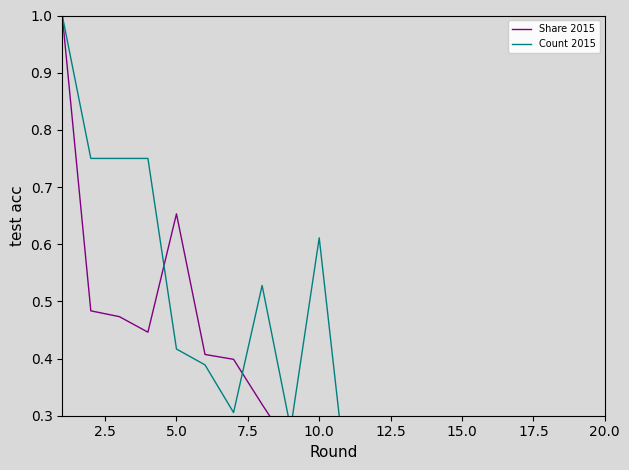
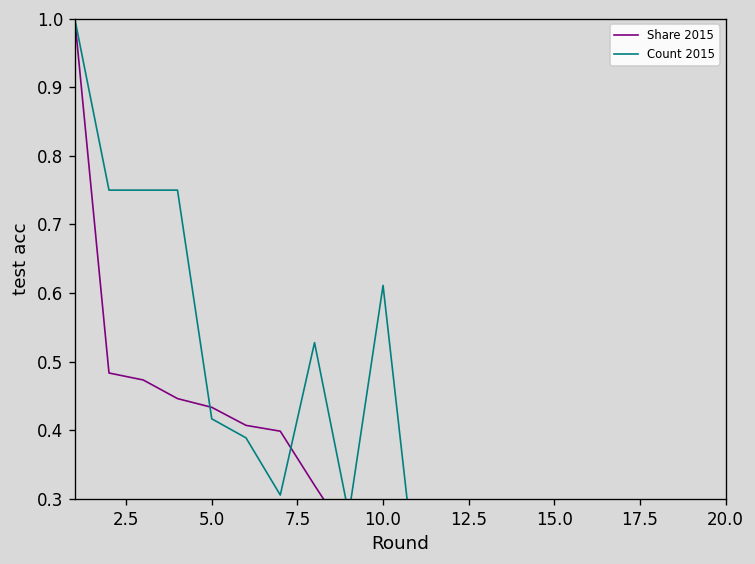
  {
    "Share 2015": {
-     "5.0": 0.65
+     "5.0": 0.43
    },
    "Count 2015": {
      "5.0": 0.42,
      "10.0": 0.61
    }
  }
